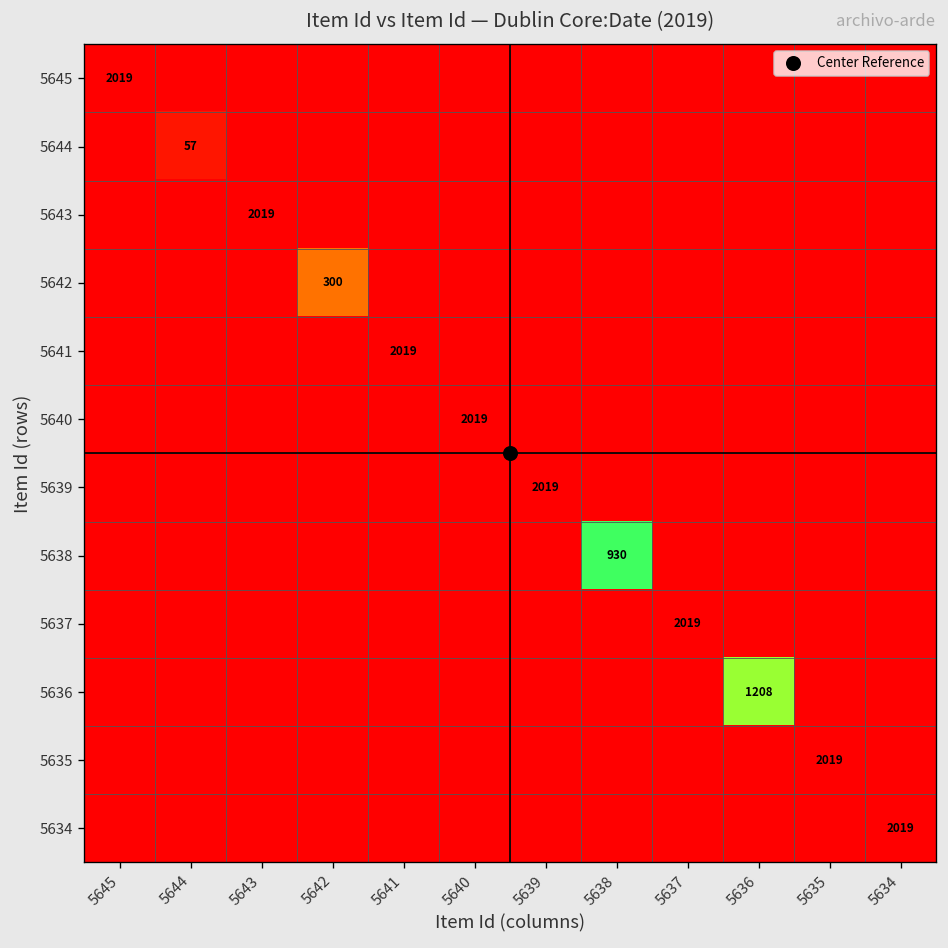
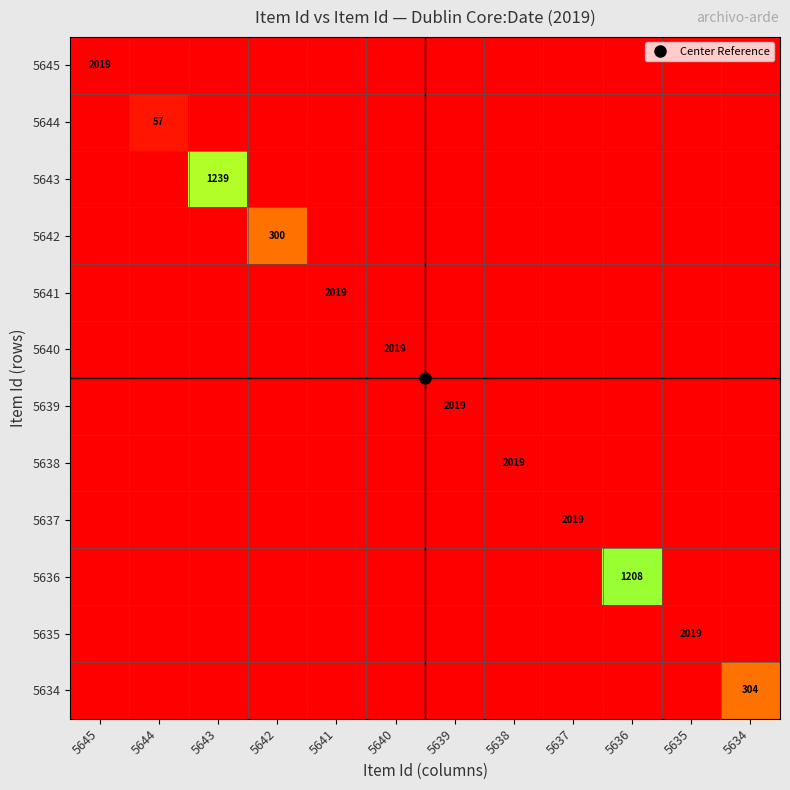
  {
    "5645": {
      "5645": 2019
    },
    "5644": {
      "5644": 57
    },
    "5643": {
-     "5643": 2019
+     "5643": 1239
    },
    "5642": {
      "5642": 300
    },
    "5641": {
      "5641": 2019
    },
    "5640": {
      "5640": 2019
    },
    "5639": {
      "5639": 2019
    },
    "5638": {
-     "5638": 930
+     "5638": 2019
    },
    "5637": {
      "5637": 2019
    },
    "5636": {
      "5636": 1208
    },
    "5635": {
      "5635": 2019
    },
    "5634": {
-     "5634": 2019
+     "5634": 304
    }
  }
